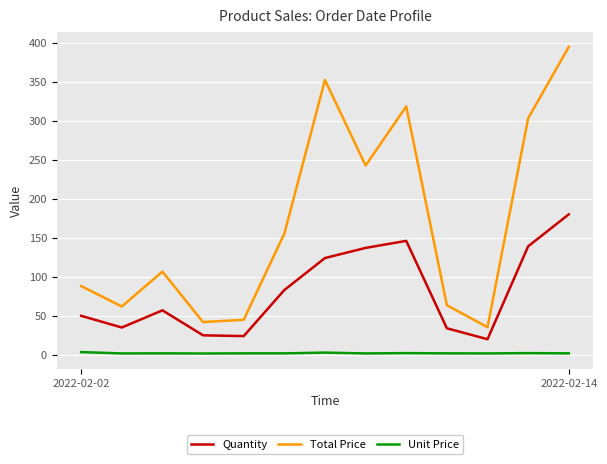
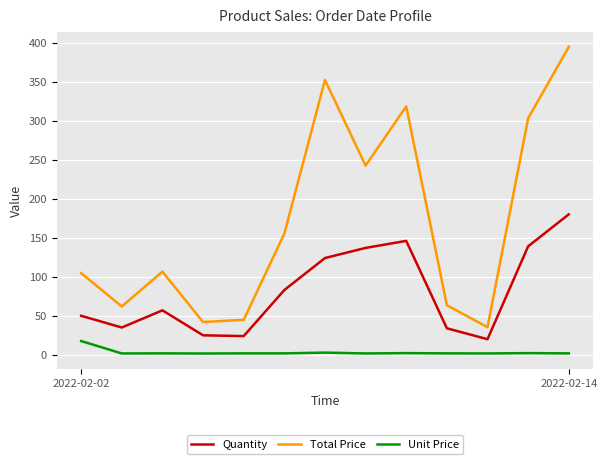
  {
    "Quantity": {
      "2022-02-02": 50,
      "2022-02-14": 180
    },
    "Total Price": {
-     "2022-02-02": 90,
+     "2022-02-02": 100,
      "2022-02-14": 390
    },
    "Unit Price": {
-     "2022-02-02": 0,
+     "2022-02-02": 20,
      "2022-02-14": 0
    }
  }
